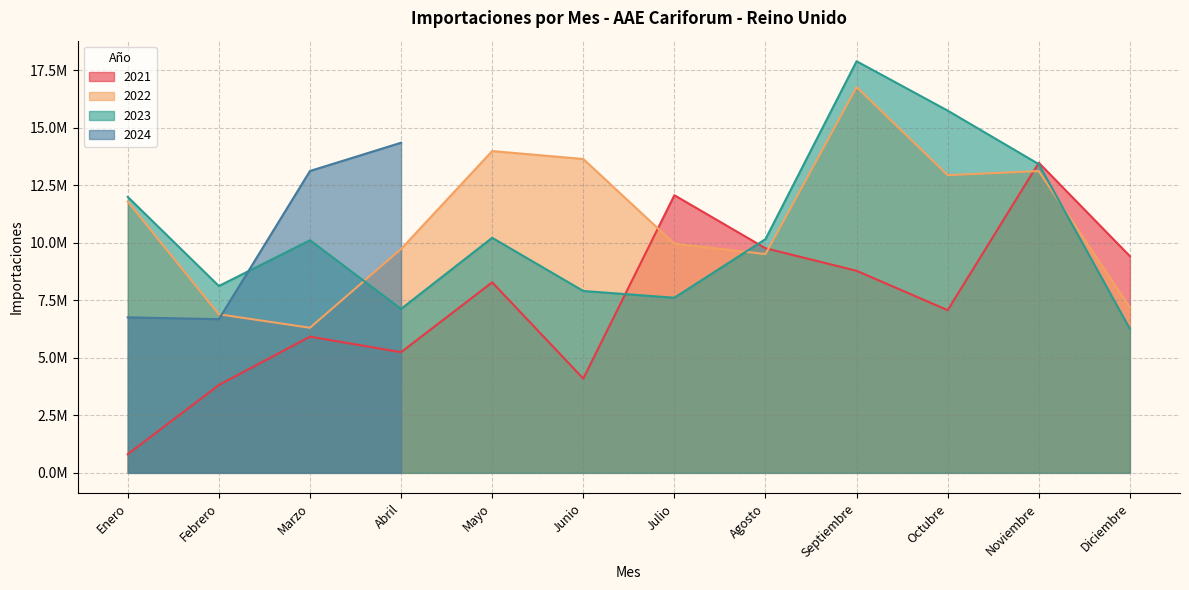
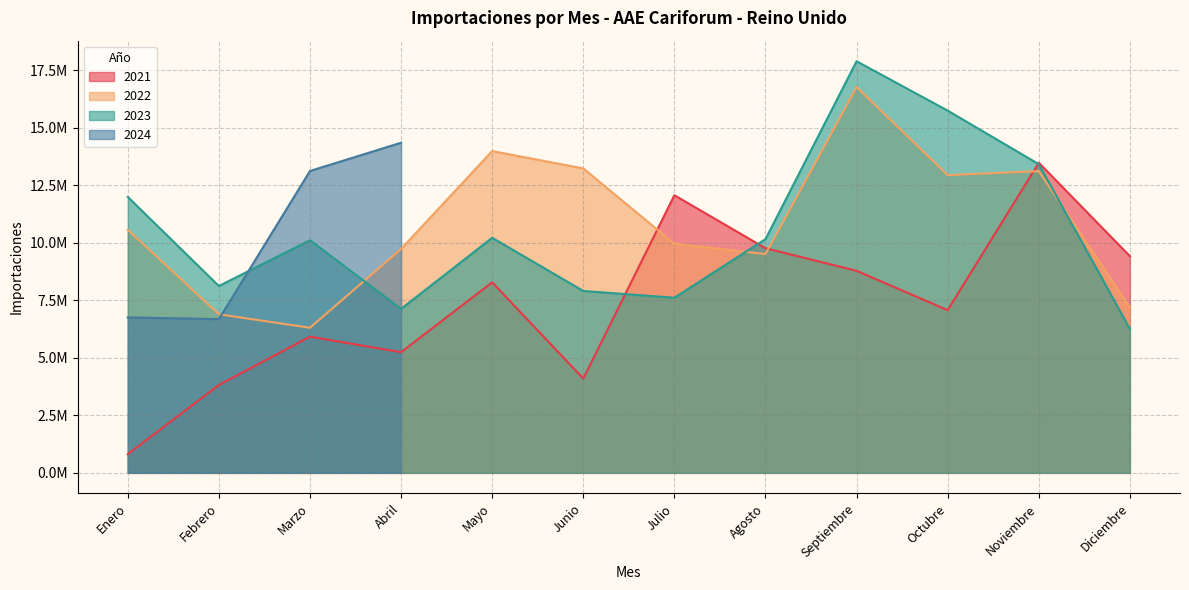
  {
    "2021": {
      "Enero": 800000,
      "Febrero": 3800000,
      "Marzo": 5900000,
      "Abril": 5200000,
      "Mayo": 8300000,
      "Junio": 4100000,
      "Julio": 12100000,
      "Agosto": 9800000,
      "Septiembre": 8800000,
      "Octubre": 7100000,
      "Diciembre": 9400000
    },
    "2022": {
-     "Enero": 11800000,
+     "Enero": 10600000,
      "Febrero": 6900000,
      "Marzo": 6300000,
      "Abril": 9700000,
      "Mayo": 14000000,
-     "Junio": 13700000,
+     "Junio": 13200000,
      "Julio": 10000000,
      "Agosto": 9500000,
      "Septiembre": 16800000,
      "Octubre": 12900000,
      "Noviembre": 13100000,
      "Diciembre": 7200000
    }
  }
